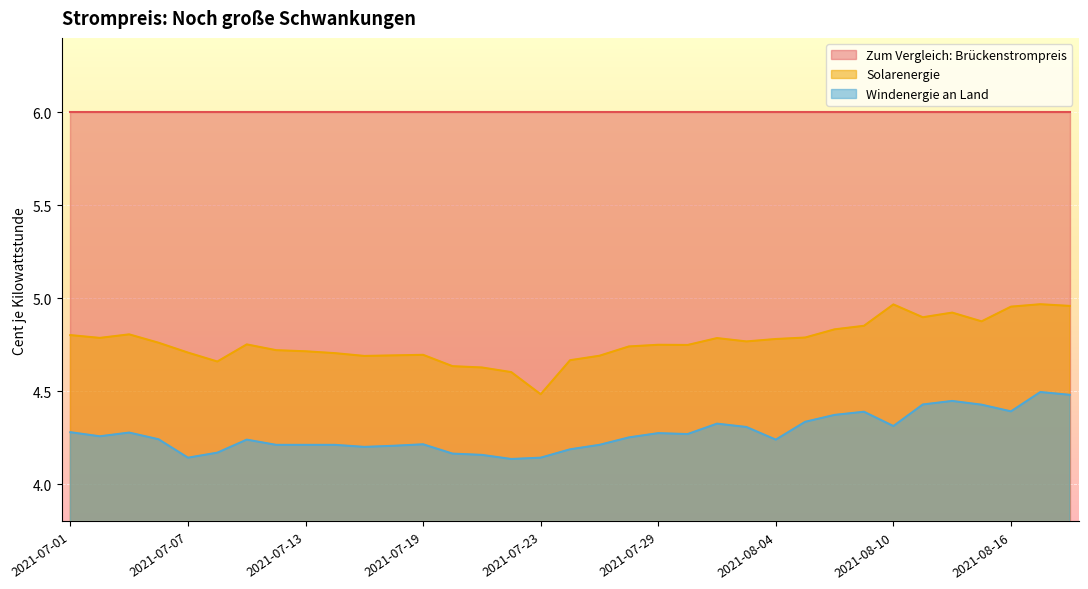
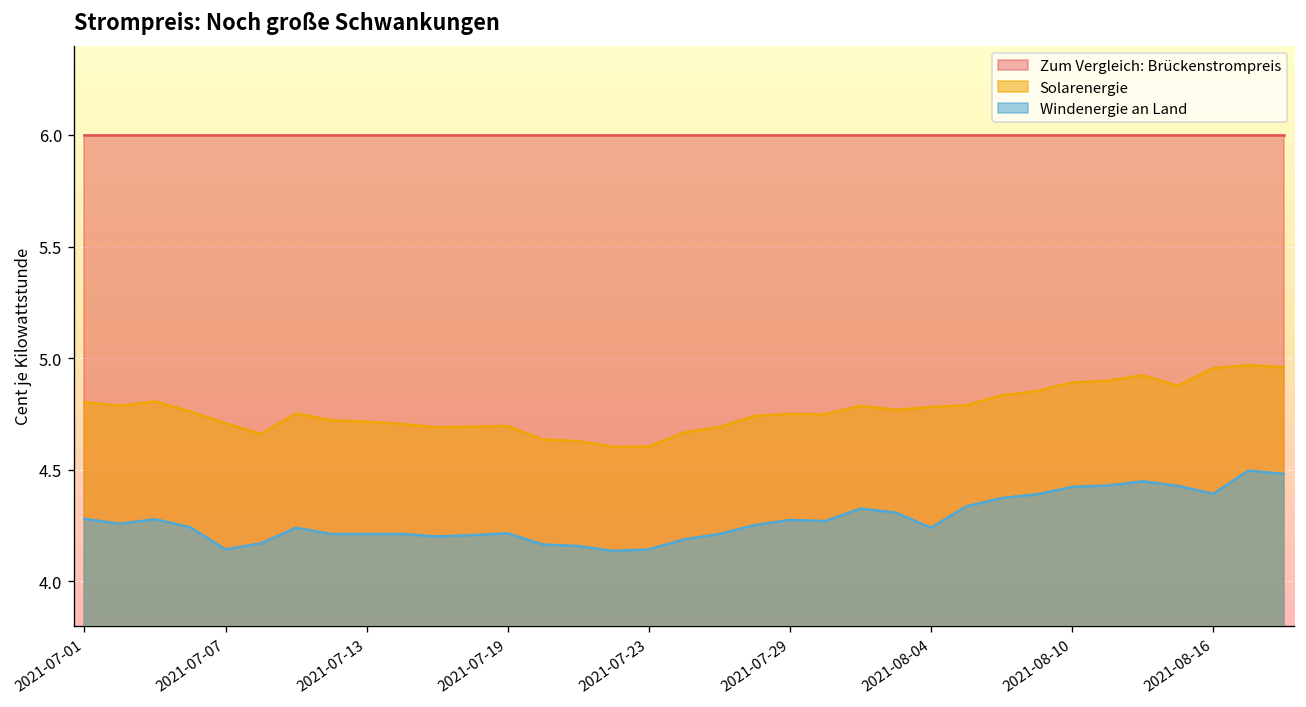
  {
    "Zum Vergleich: Brückenstrompreis": {
      "2021-07-01": 6.00,
      "2021-07-07": 6.00,
      "2021-07-13": 6.00,
      "2021-07-19": 6.00,
      "2021-07-23": 6.00,
      "2021-07-29": 6.00,
      "2021-08-04": 6.00,
      "2021-08-10": 6.00,
      "2021-08-16": 6.00
    },
    "Solarenergie": {
      "2021-07-01": 4.80,
      "2021-07-07": 4.71,
      "2021-07-13": 4.72,
      "2021-07-19": 4.70,
-     "2021-07-23": 4.48,
+     "2021-07-23": 4.60,
      "2021-07-29": 4.75,
      "2021-08-04": 4.78,
-     "2021-08-10": 4.97,
+     "2021-08-10": 4.89,
      "2021-08-16": 4.96
    },
    "Windenergie an Land": {
      "2021-07-01": 4.28,
      "2021-07-07": 4.14,
      "2021-07-13": 4.21,
      "2021-07-19": 4.22,
      "2021-07-23": 4.14,
      "2021-07-29": 4.28,
      "2021-08-04": 4.24,
-     "2021-08-10": 4.31,
+     "2021-08-10": 4.42,
      "2021-08-16": 4.39
    }
  }
